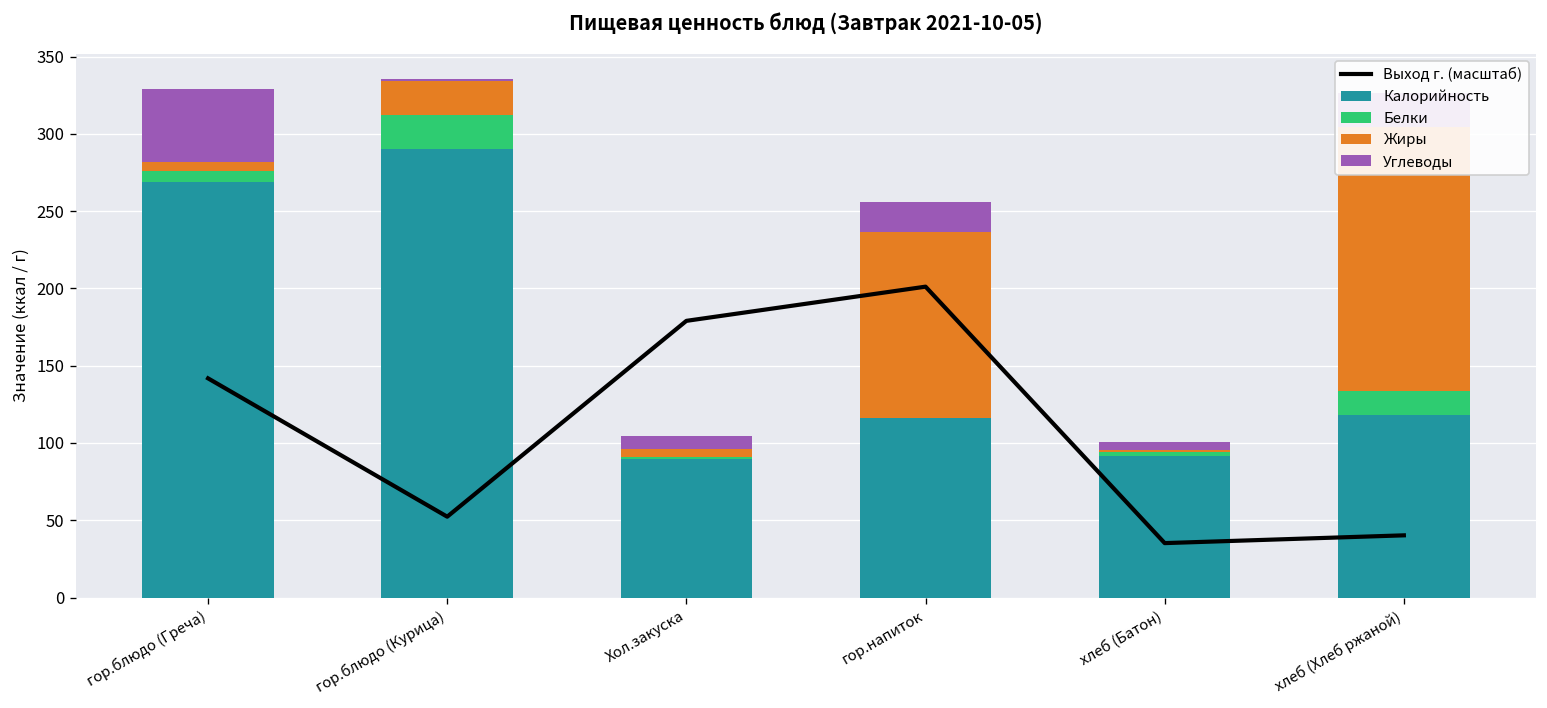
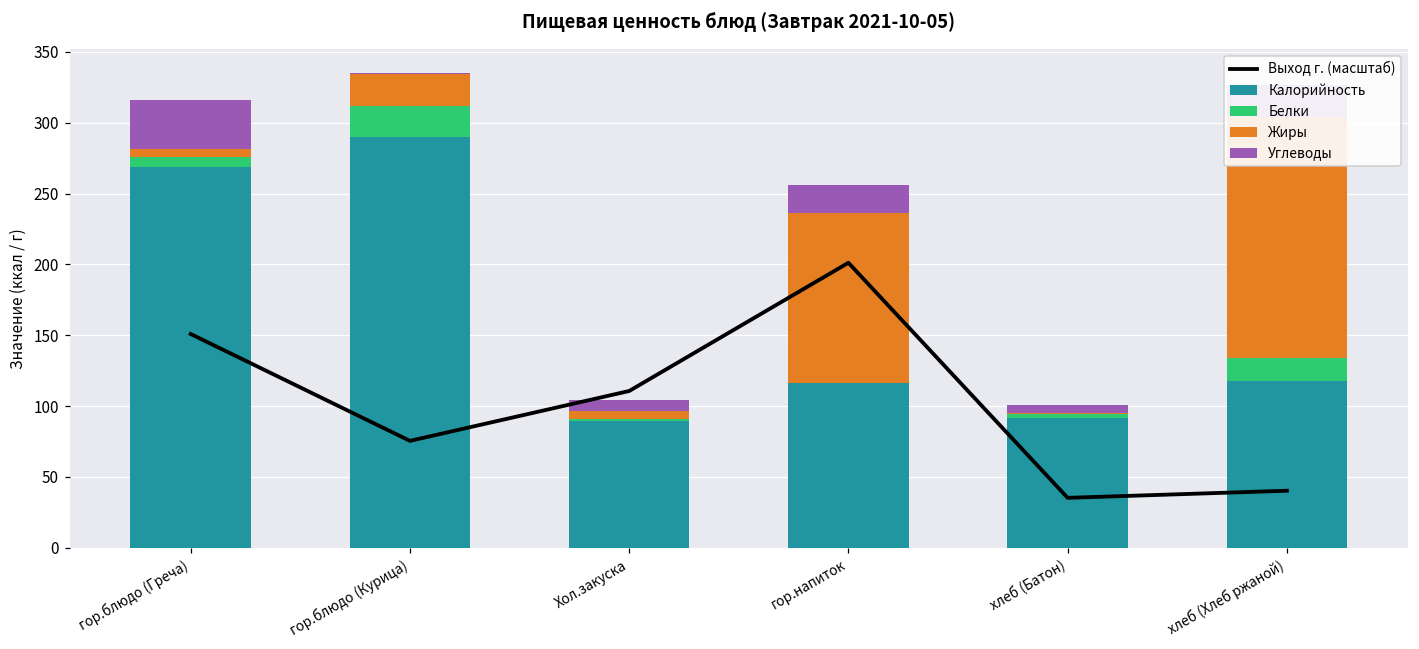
  {
    "Выход г. (масштаб)": {
-     "гор.блюдо (Греча)": 142,
-     "гор.блюдо (Курица)": 52,
-     "Хол.закуска": 179,
+     "гор.блюдо (Греча)": 151,
+     "гор.блюдо (Курица)": 75,
+     "Хол.закуска": 111,
      "гор.напиток": 201,
      "хлеб (Батон)": 35,
      "хлеб (Хлеб ржаной)": 40
    },
    "Калорийность": {
      "гор.блюдо (Греча)": 269,
      "гор.блюдо (Курица)": 290,
      "Хол.закуска": 90,
      "гор.напиток": 116,
      "хлеб (Батон)": 92,
      "хлеб (Хлеб ржаной)": 118
    },
    "Белки": {
      "гор.блюдо (Греча)": 7,
      "гор.блюдо (Курица)": 22,
      "хлеб (Батон)": 3,
      "хлеб (Хлеб ржаной)": 16
    },
    "Жиры": {
      "гор.блюдо (Греча)": 6,
      "гор.блюдо (Курица)": 22,
      "Хол.закуска": 5,
      "гор.напиток": 120
    },
    "Углеводы": {
-     "гор.блюдо (Греча)": 47,
+     "гор.блюдо (Греча)": 34,
      "Хол.закуска": 8,
      "гор.напиток": 20,
      "хлеб (Батон)": 5
    }
  }
